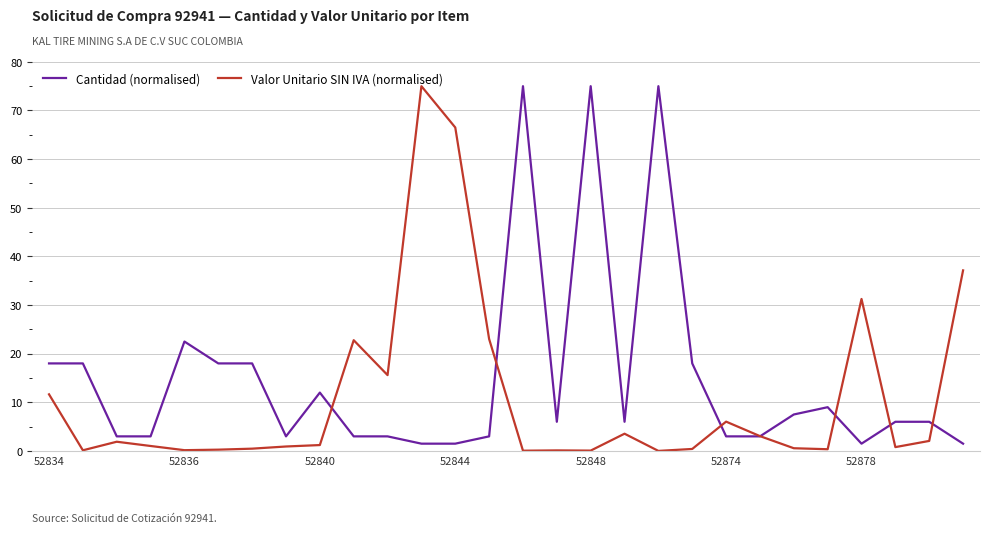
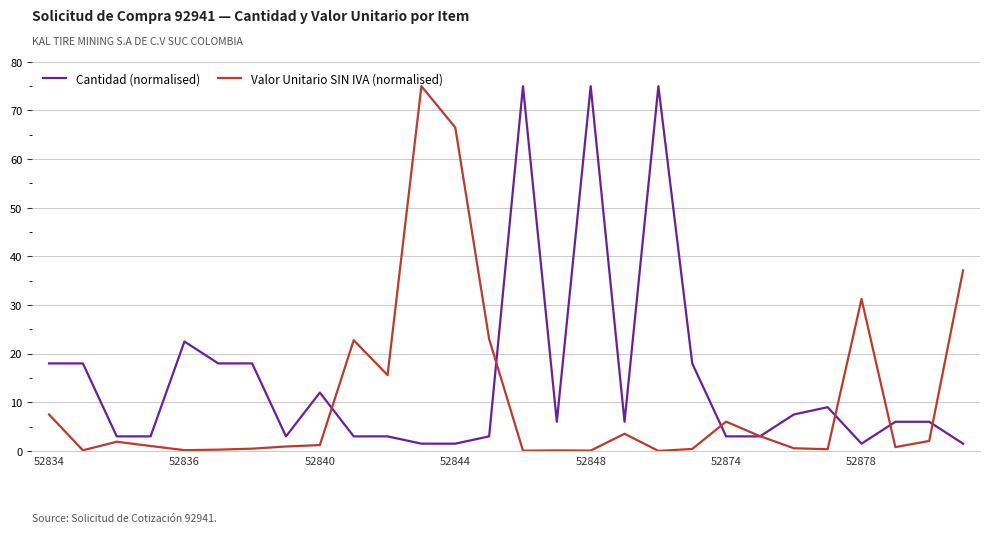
  {
    "Cantidad (normalised)": {
      "52834": 18,
      "52836": 23,
      "52840": 12,
      "52844": 2,
      "52848": 75,
      "52874": 3,
      "52878": 2
    },
    "Valor Unitario SIN IVA (normalised)": {
-     "52834": 12,
+     "52834": 7,
      "52836": 0,
      "52840": 1,
      "52844": 67,
      "52848": 0,
      "52874": 6,
      "52878": 31
    }
  }
